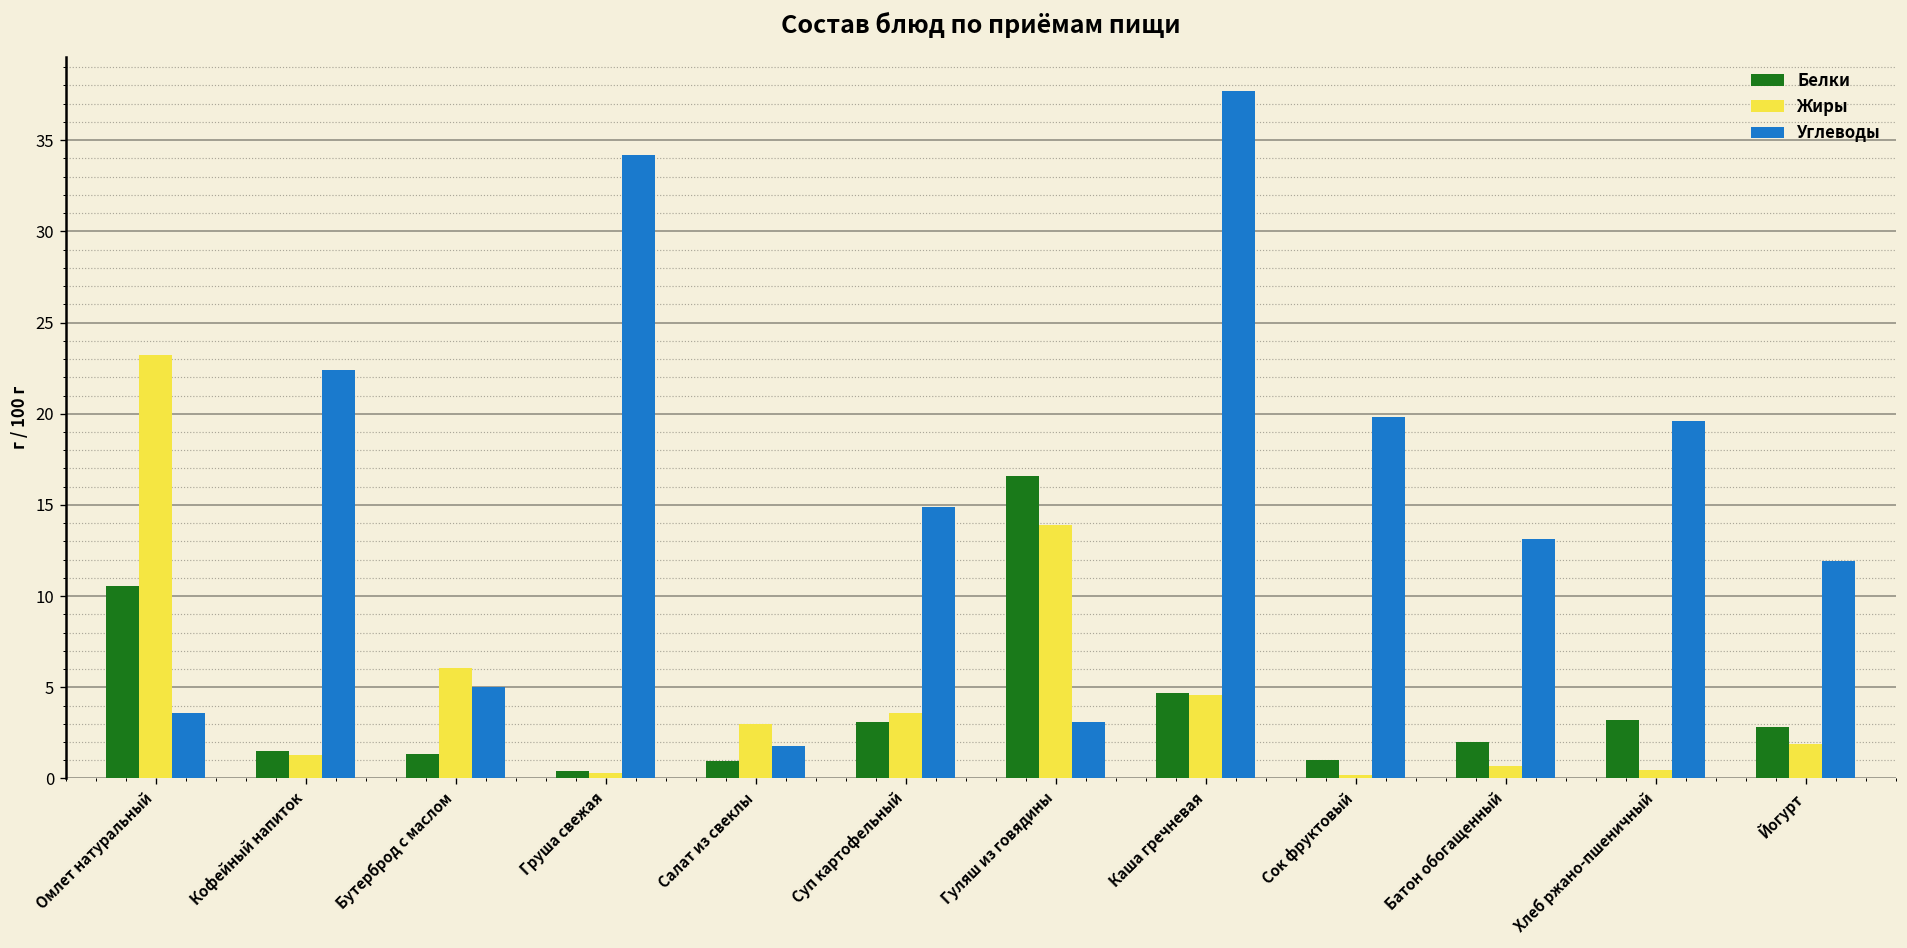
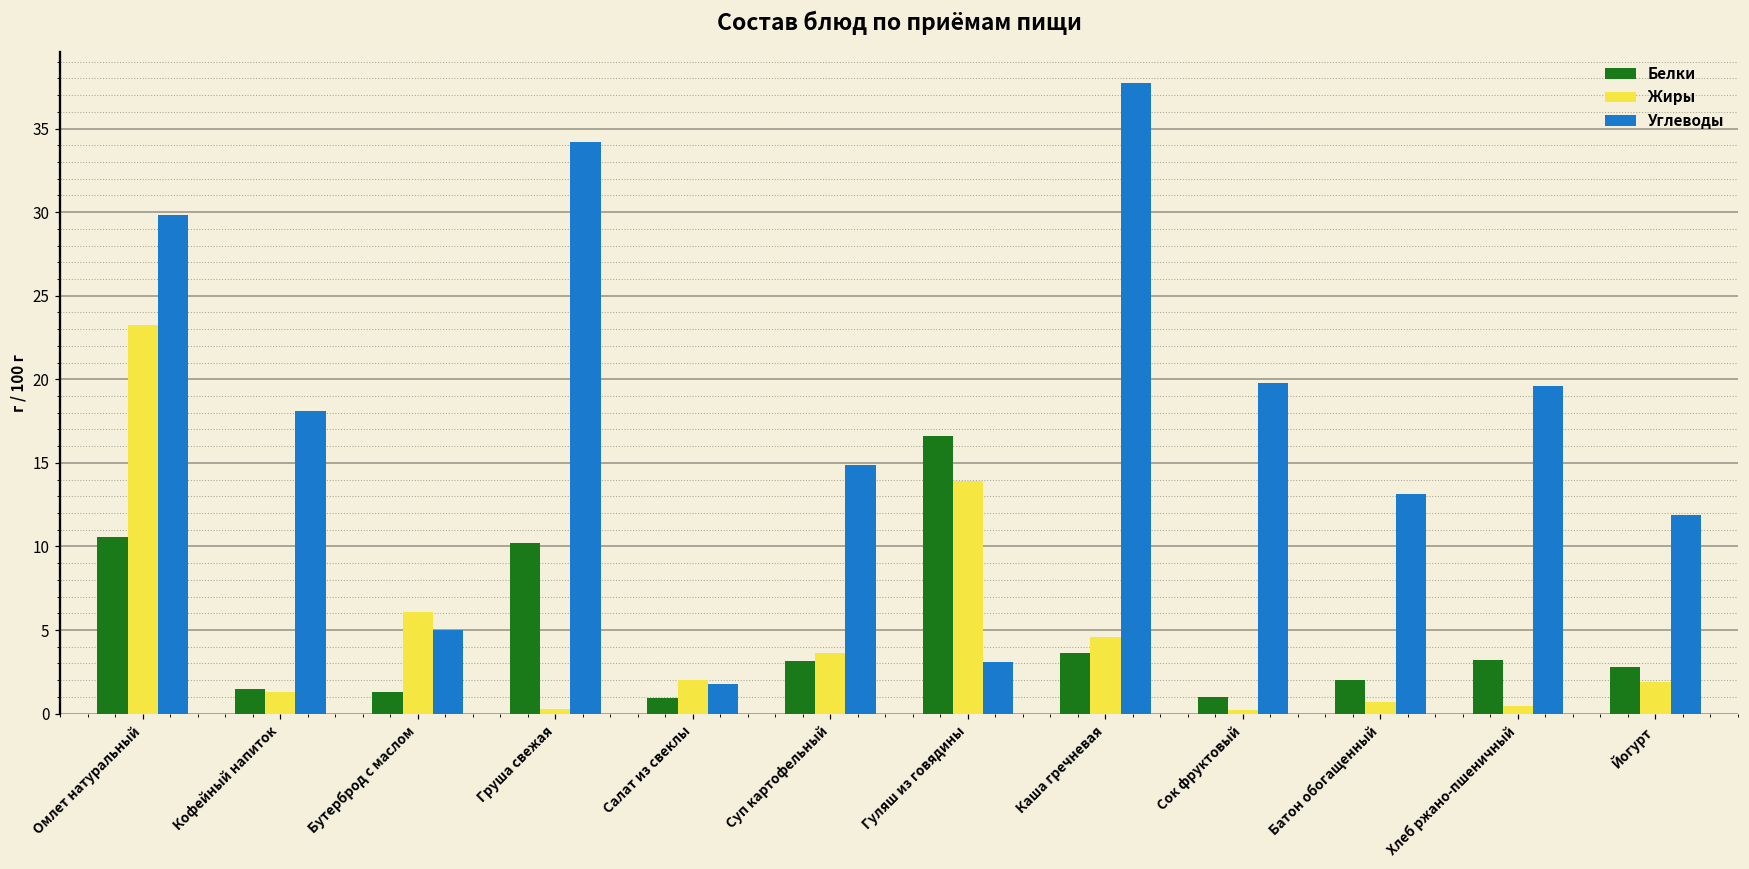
  {
    "Белки": {
      "Омлет натуральный": 10.6,
      "Кофейный напиток": 1.5,
      "Бутерброд с маслом": 1.3,
-     "Груша свежая": 0.4,
+     "Груша свежая": 10.2,
      "Салат из свеклы": 1.0,
      "Суп картофельный": 3.1,
      "Гуляш из говядины": 16.6,
-     "Каша гречневая": 4.7,
+     "Каша гречневая": 3.6,
      "Сок фруктовый": 1.0,
      "Батон обогащенный": 2.0,
      "Хлеб ржано-пшеничный": 3.2,
      "Йогурт": 2.8
    },
    "Жиры": {
      "Омлет натуральный": 23.2,
      "Кофейный напиток": 1.3,
      "Бутерброд с маслом": 6.1,
      "Груша свежая": 0.3,
-     "Салат из свеклы": 3.0,
+     "Салат из свеклы": 2.0,
      "Суп картофельный": 3.6,
      "Гуляш из говядины": 13.9,
      "Каша гречневая": 4.6,
      "Сок фруктовый": 0.2,
      "Батон обогащенный": 0.7,
      "Хлеб ржано-пшеничный": 0.4,
      "Йогурт": 1.9
    },
    "Углеводы": {
-     "Омлет натуральный": 3.6,
-     "Кофейный напиток": 22.4,
+     "Омлет натуральный": 29.8,
+     "Кофейный напиток": 18.1,
      "Бутерброд с маслом": 5.0,
      "Груша свежая": 34.2,
      "Салат из свеклы": 1.8,
      "Суп картофельный": 14.9,
      "Гуляш из говядины": 3.1,
      "Каша гречневая": 37.7,
      "Сок фруктовый": 19.8,
      "Батон обогащенный": 13.2,
      "Хлеб ржано-пшеничный": 19.6,
      "Йогурт": 11.9
    }
  }
